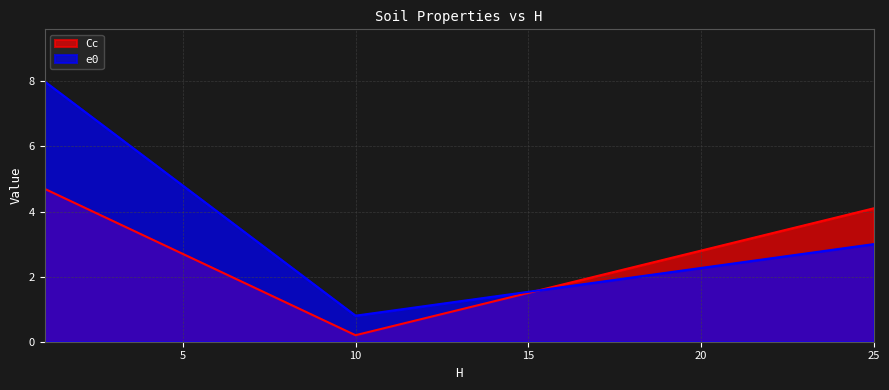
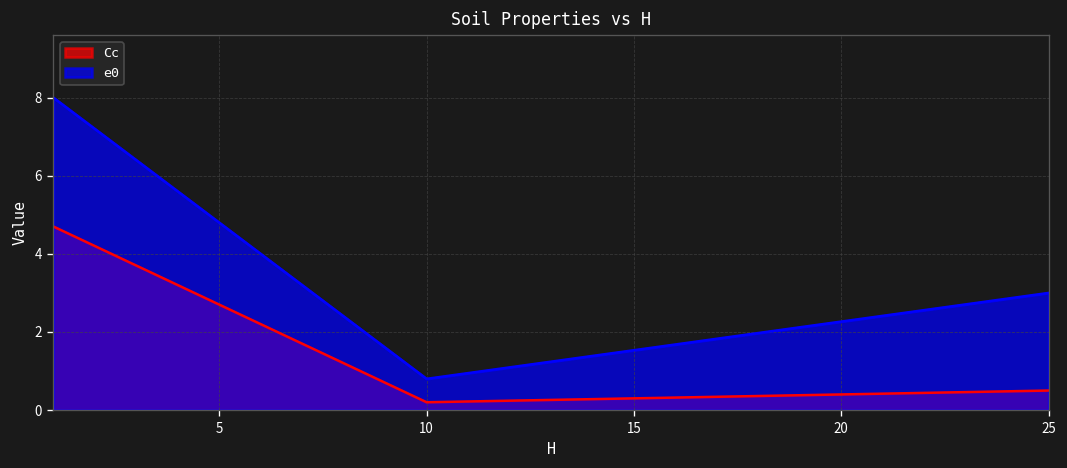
  {
    "Cc": {
      "10": 0.2,
-     "25": 4.1
+     "25": 0.5
    },
    "e0": {
      "10": 0.8,
      "25": 3.0
    }
  }
